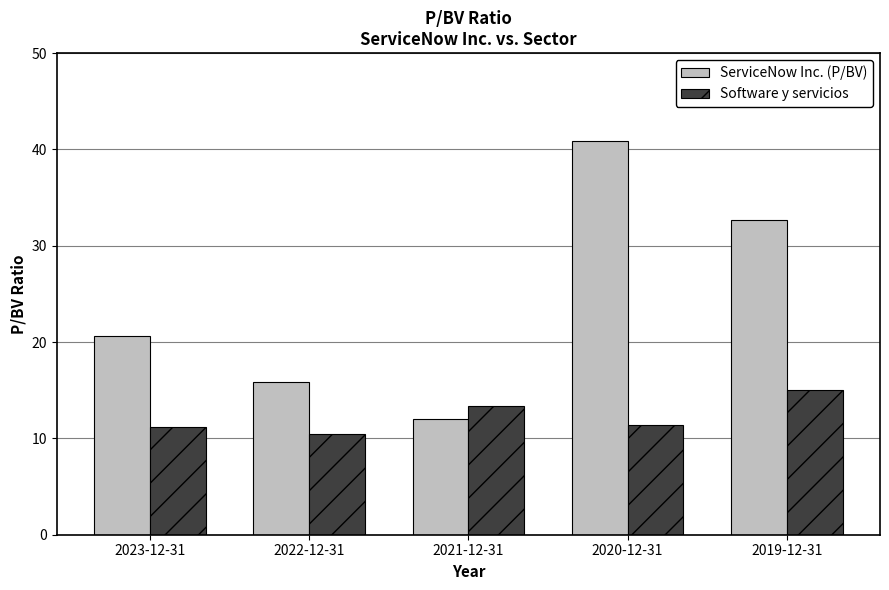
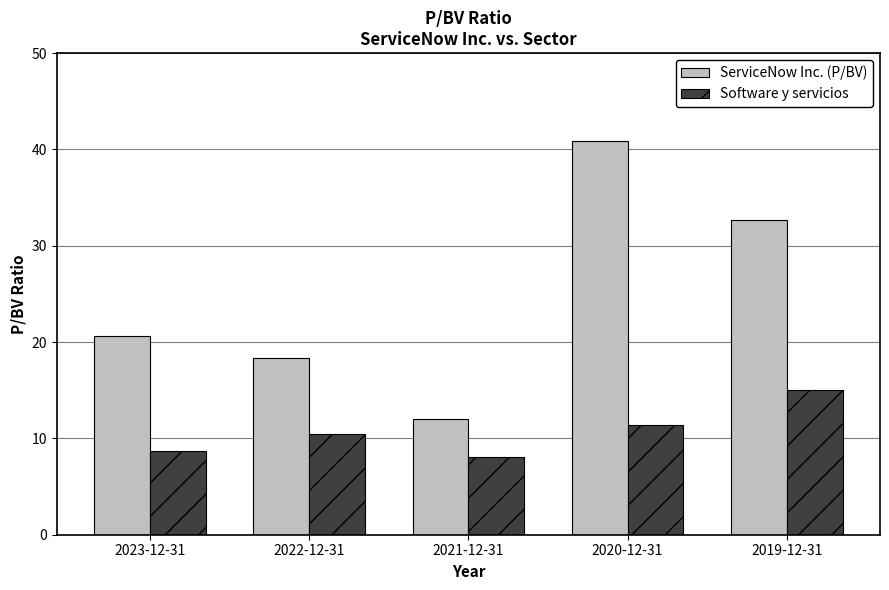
  {
    "ServiceNow Inc. (P/BV)": {
      "2023-12-31": 21,
-     "2022-12-31": 16,
+     "2022-12-31": 18,
      "2021-12-31": 12,
      "2020-12-31": 41,
      "2019-12-31": 33
    },
    "Software y servicios": {
-     "2023-12-31": 11,
+     "2023-12-31": 9,
      "2022-12-31": 10,
-     "2021-12-31": 13,
+     "2021-12-31": 8,
      "2020-12-31": 11,
      "2019-12-31": 15
    }
  }
